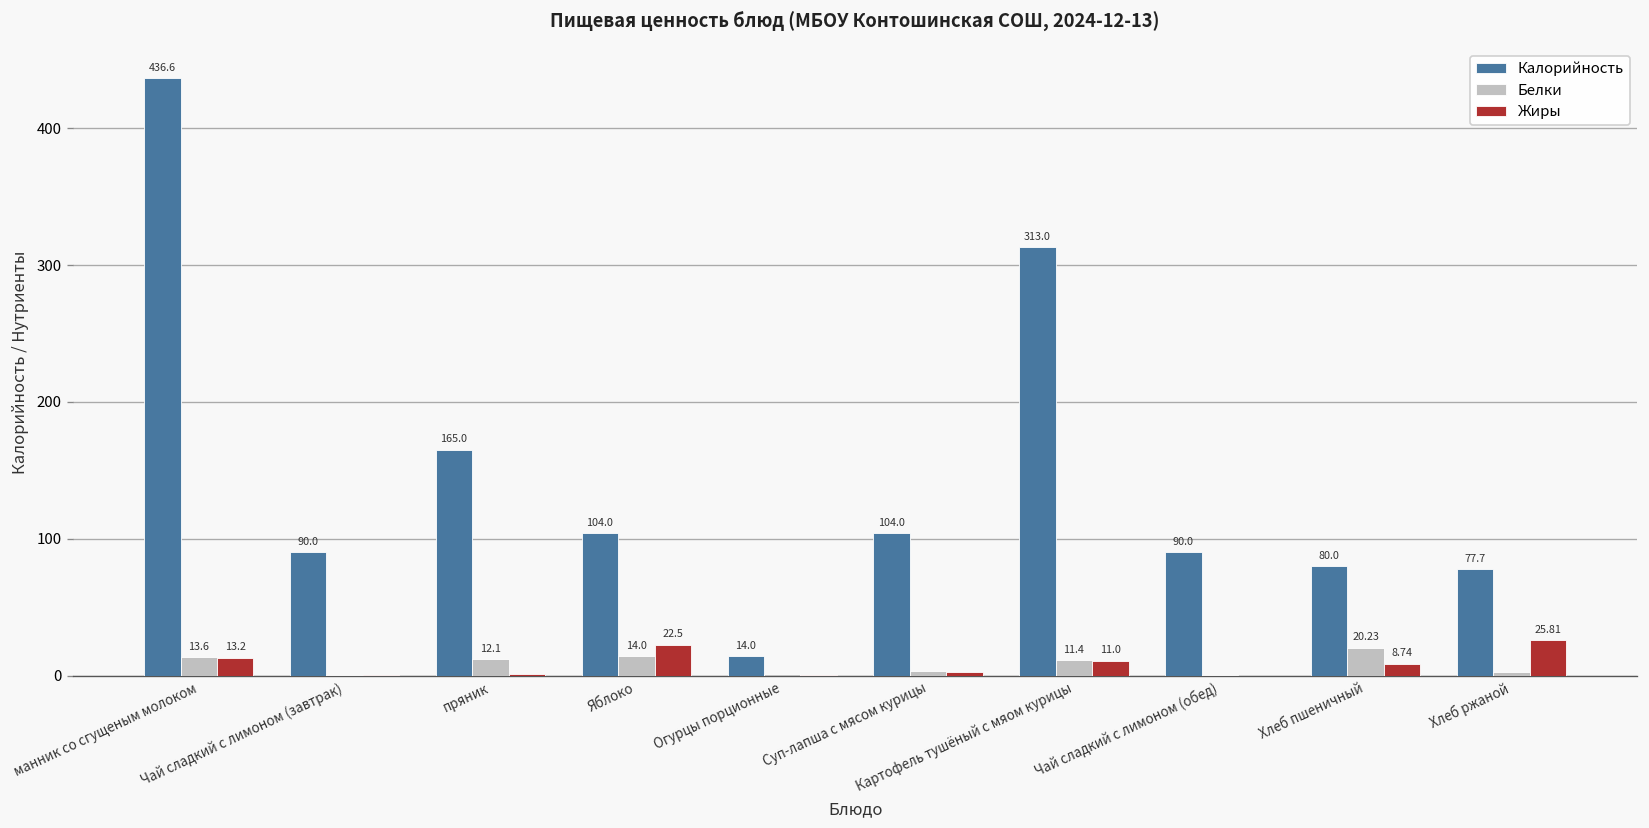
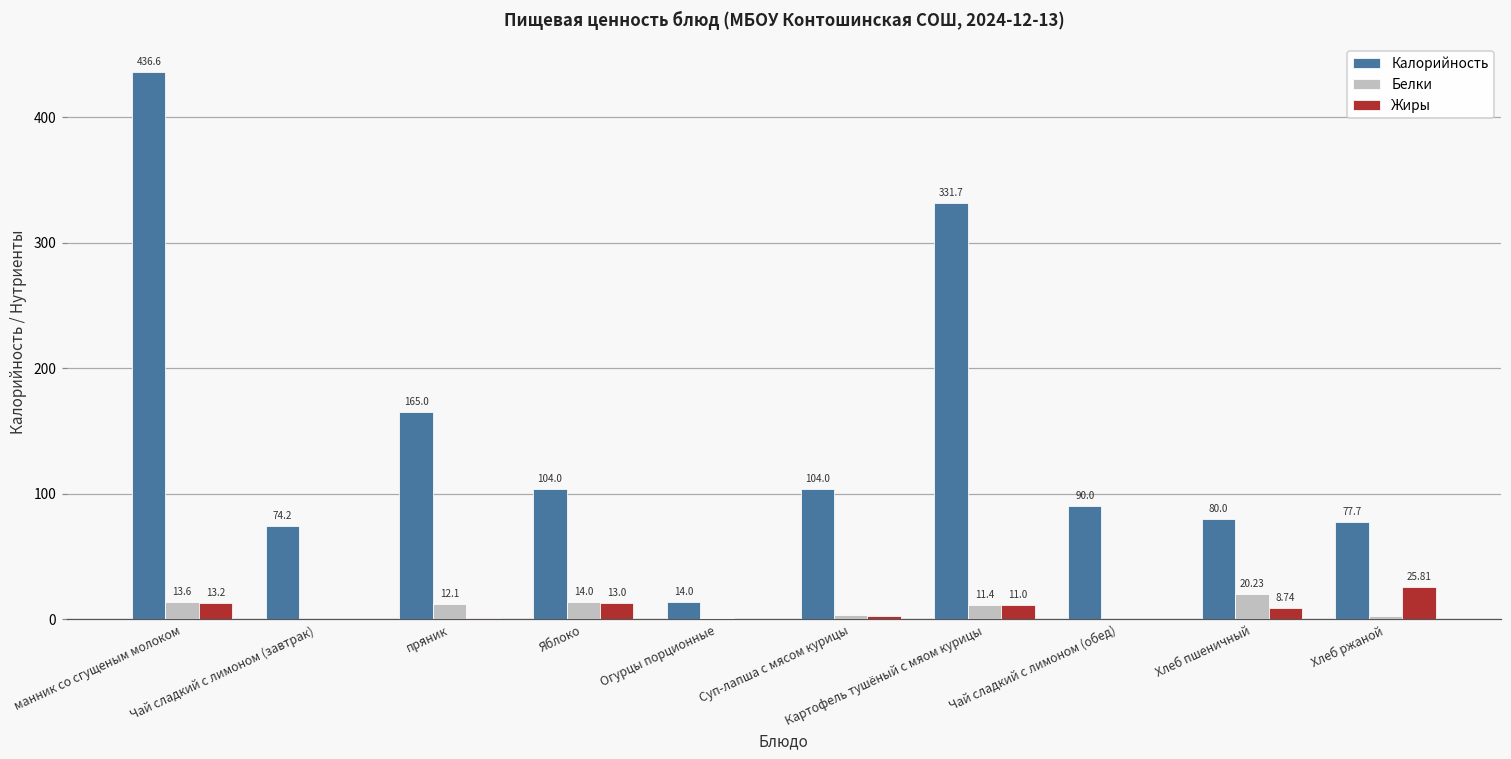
  {
    "Калорийность": {
      "манник со сгущеным молоком": 436.6,
-     "Чай сладкий с лимоном (завтрак)": 90.0,
+     "Чай сладкий с лимоном (завтрак)": 74.2,
      "пряник": 165.0,
      "Яблоко": 104.0,
      "Огурцы порционные": 14.0,
      "Суп-лапша с мясом курицы": 104.0,
-     "Картофель тушёный с мяом курицы": 313.0,
+     "Картофель тушёный с мяом курицы": 331.7,
      "Чай сладкий с лимоном (обед)": 90.0,
      "Хлеб пшеничный": 80.0,
      "Хлеб ржаной": 77.7
    },
    "Белки": {
      "манник со сгущеным молоком": 13.6,
      "пряник": 12.1,
      "Яблоко": 14.0,
      "Картофель тушёный с мяом курицы": 11.4,
      "Хлеб пшеничный": 20.23
    },
    "Жиры": {
      "манник со сгущеным молоком": 13.2,
-     "Яблоко": 22.5,
+     "Яблоко": 13.0,
      "Картофель тушёный с мяом курицы": 11.0,
      "Хлеб пшеничный": 8.74,
      "Хлеб ржаной": 25.81
    }
  }
